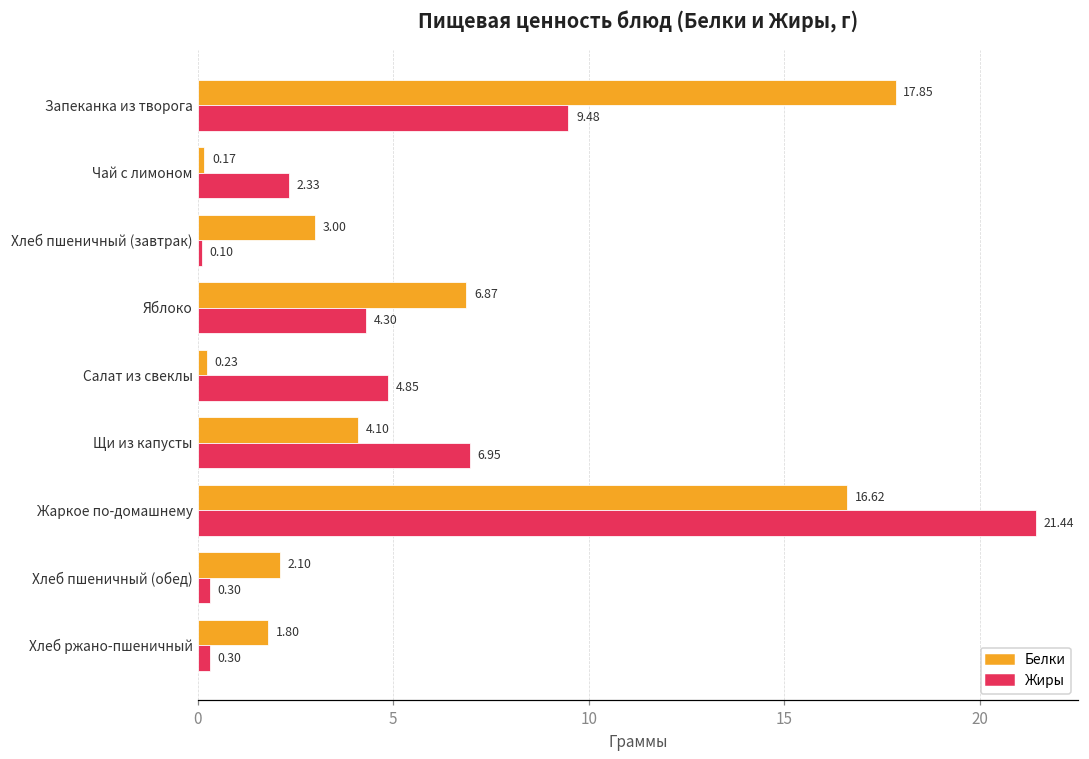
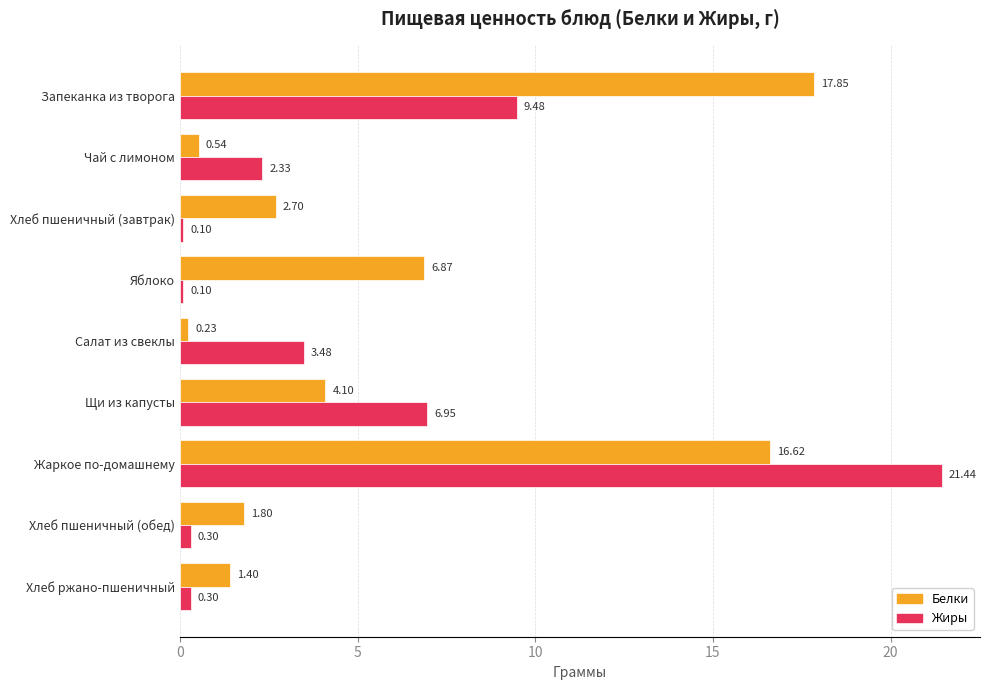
  {
    "Белки": {
      "Запеканка из творога": 17.85,
-     "Чай с лимоном": 0.17,
-     "Хлеб пшеничный (завтрак)": 3.00,
+     "Чай с лимоном": 0.54,
+     "Хлеб пшеничный (завтрак)": 2.70,
      "Яблоко": 6.87,
      "Салат из свеклы": 0.23,
      "Щи из капусты": 4.10,
      "Жаркое по-домашнему": 16.62,
-     "Хлеб пшеничный (обед)": 2.10,
-     "Хлеб ржано-пшеничный": 1.80
+     "Хлеб пшеничный (обед)": 1.80,
+     "Хлеб ржано-пшеничный": 1.40
    },
    "Жиры": {
      "Запеканка из творога": 9.48,
      "Чай с лимоном": 2.33,
      "Хлеб пшеничный (завтрак)": 0.10,
-     "Яблоко": 4.30,
-     "Салат из свеклы": 4.85,
+     "Яблоко": 0.10,
+     "Салат из свеклы": 3.48,
      "Щи из капусты": 6.95,
      "Жаркое по-домашнему": 21.44,
      "Хлеб пшеничный (обед)": 0.30,
      "Хлеб ржано-пшеничный": 0.30
    }
  }
